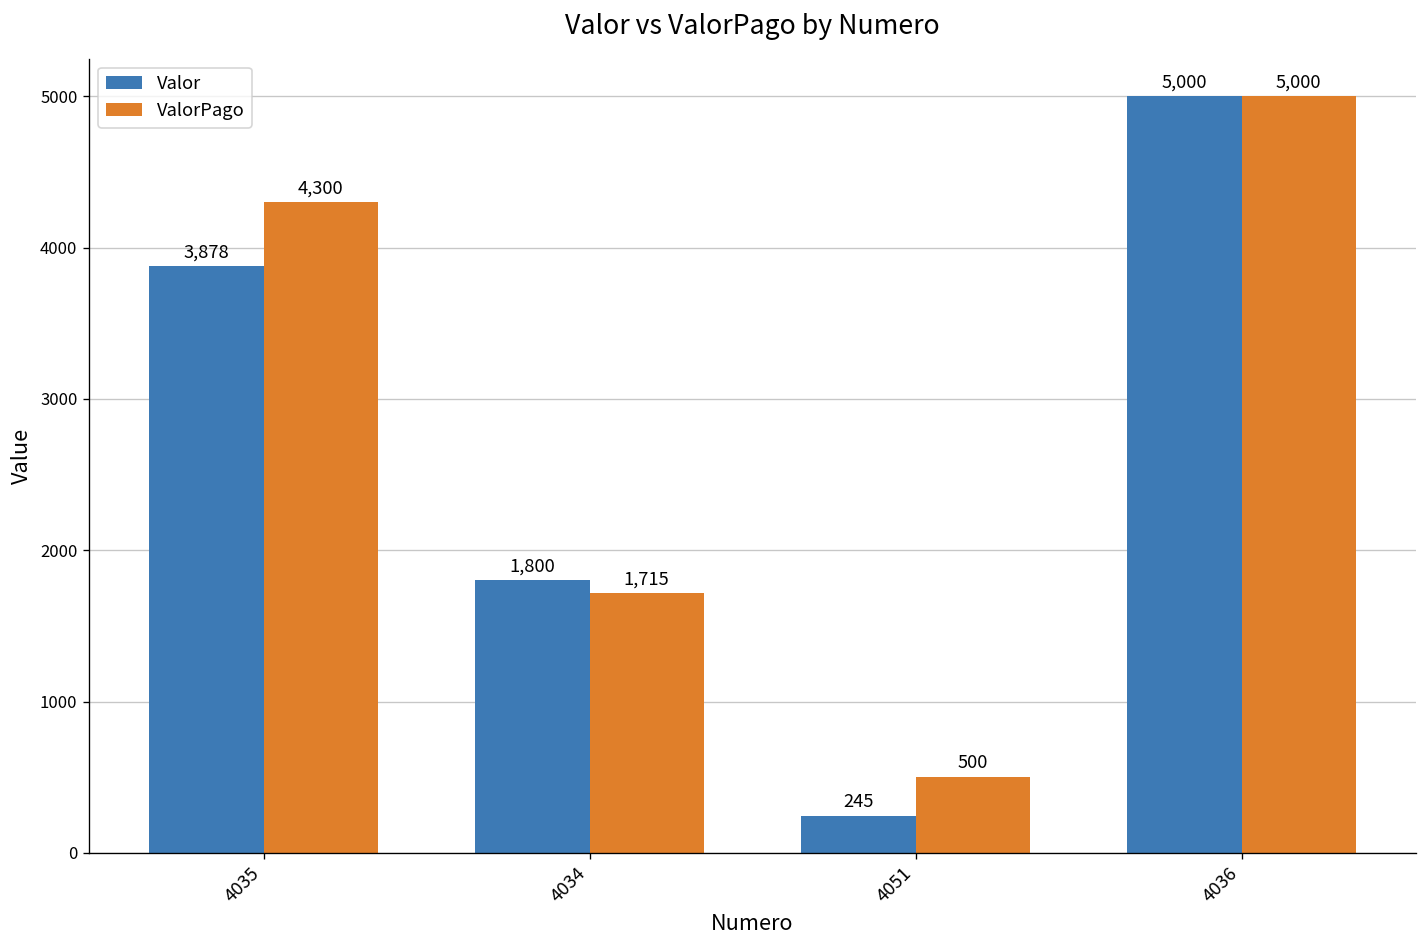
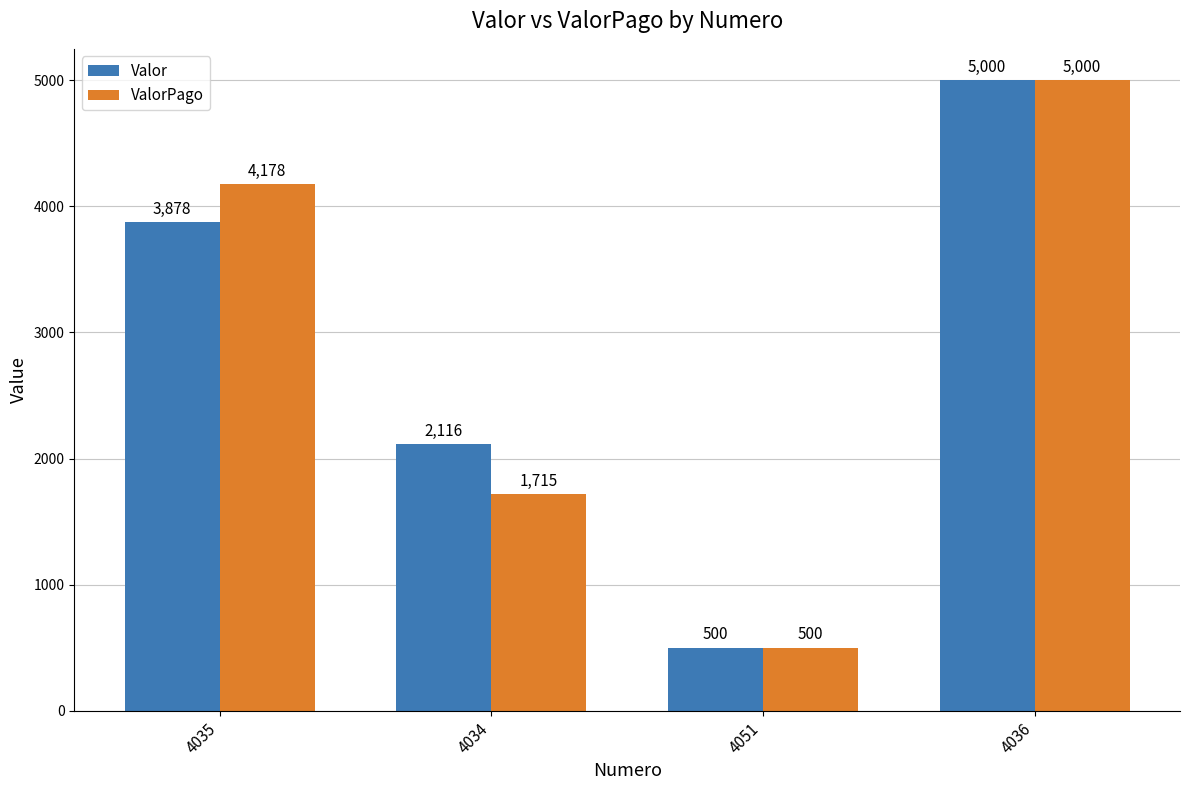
  {
    "Valor": {
      "4035": "3,878",
-     "4034": "1,800",
-     "4051": "245",
+     "4034": "2,116",
+     "4051": "500",
      "4036": "5,000"
    },
    "ValorPago": {
-     "4035": "4,300",
+     "4035": "4,178",
      "4034": "1,715",
      "4051": "500",
      "4036": "5,000"
    }
  }
